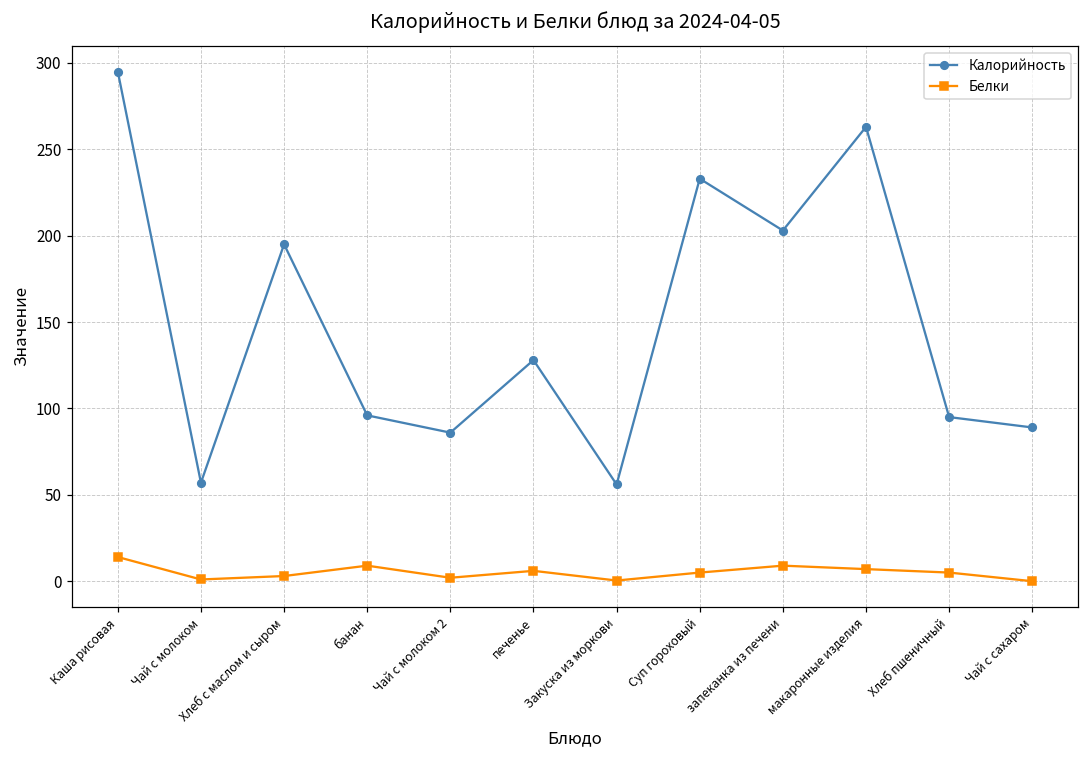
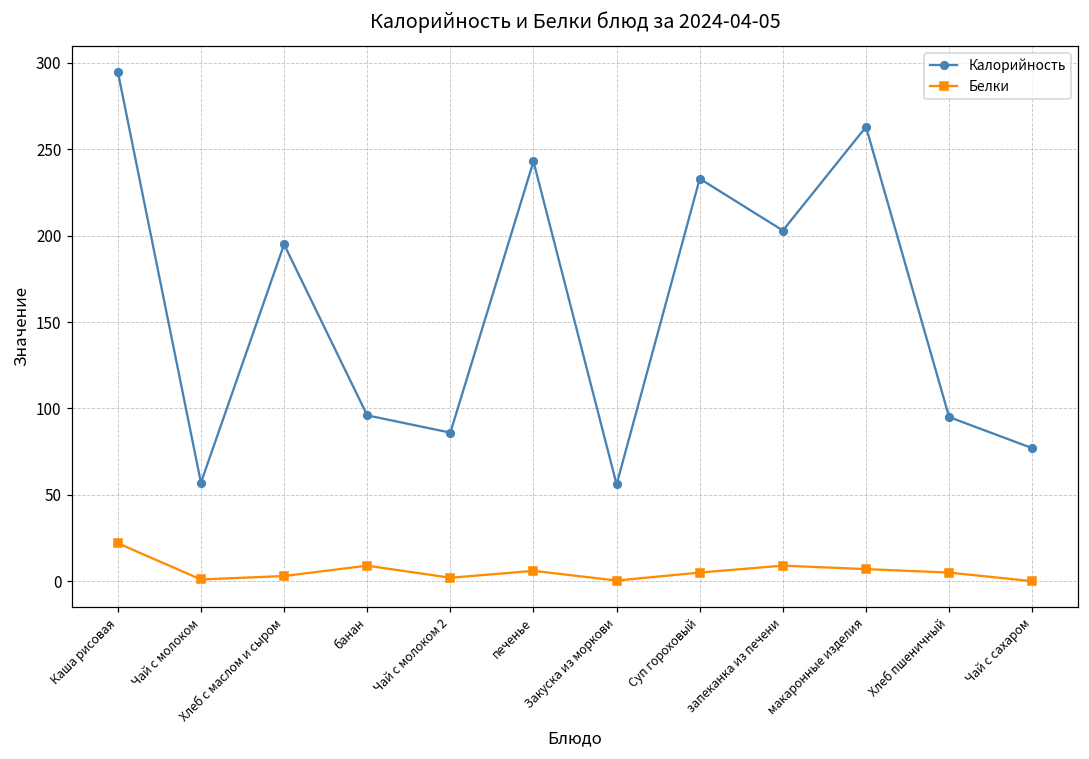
  {
    "Калорийность": {
      "Каша рисовая": 295,
      "Чай с молоком": 57,
      "Хлеб с маслом и сыром": 195,
      "банан": 96,
      "Чай с молоком 2": 86,
-     "печенье": 128,
+     "печенье": 243,
      "Закуска из моркови": 56,
      "Суп гороховый": 233,
      "запеканка из печени": 203,
      "макаронные изделия": 263,
      "Хлеб пшеничный": 95,
-     "Чай с сахаром": 89
+     "Чай с сахаром": 77
    },
    "Белки": {
-     "Каша рисовая": 14,
+     "Каша рисовая": 22,
      "Чай с молоком": 1,
      "Хлеб с маслом и сыром": 3,
      "банан": 9,
      "Чай с молоком 2": 2,
      "печенье": 6,
      "Закуска из моркови": 0,
      "Суп гороховый": 5,
      "запеканка из печени": 9,
      "макаронные изделия": 7,
      "Хлеб пшеничный": 5,
      "Чай с сахаром": 0
    }
  }
